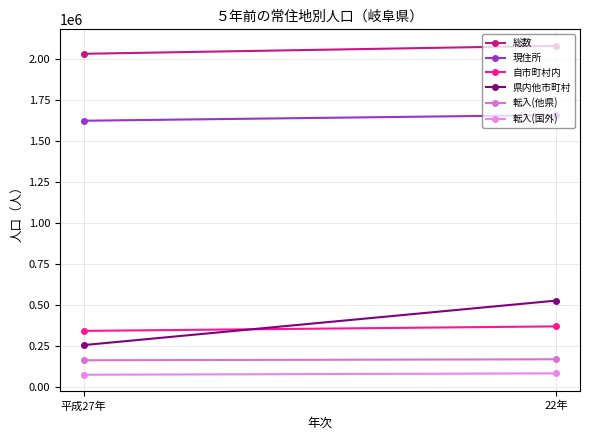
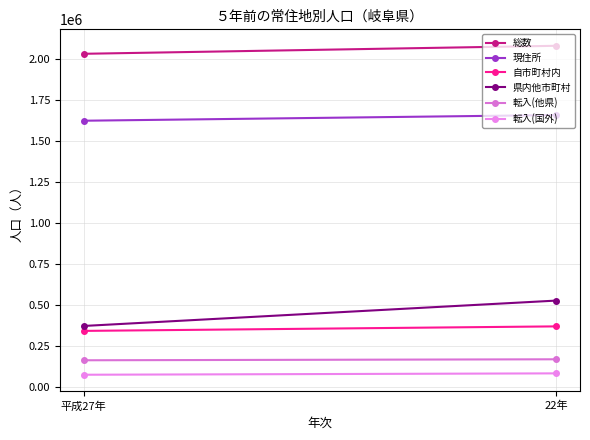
  {
    "現住所": {
      "平成27年": 1620000
    },
    "県内他市町村": {
-     "平成27年": 260000,
+     "平成27年": 370000,
      "22年": 530000
    }
  }
